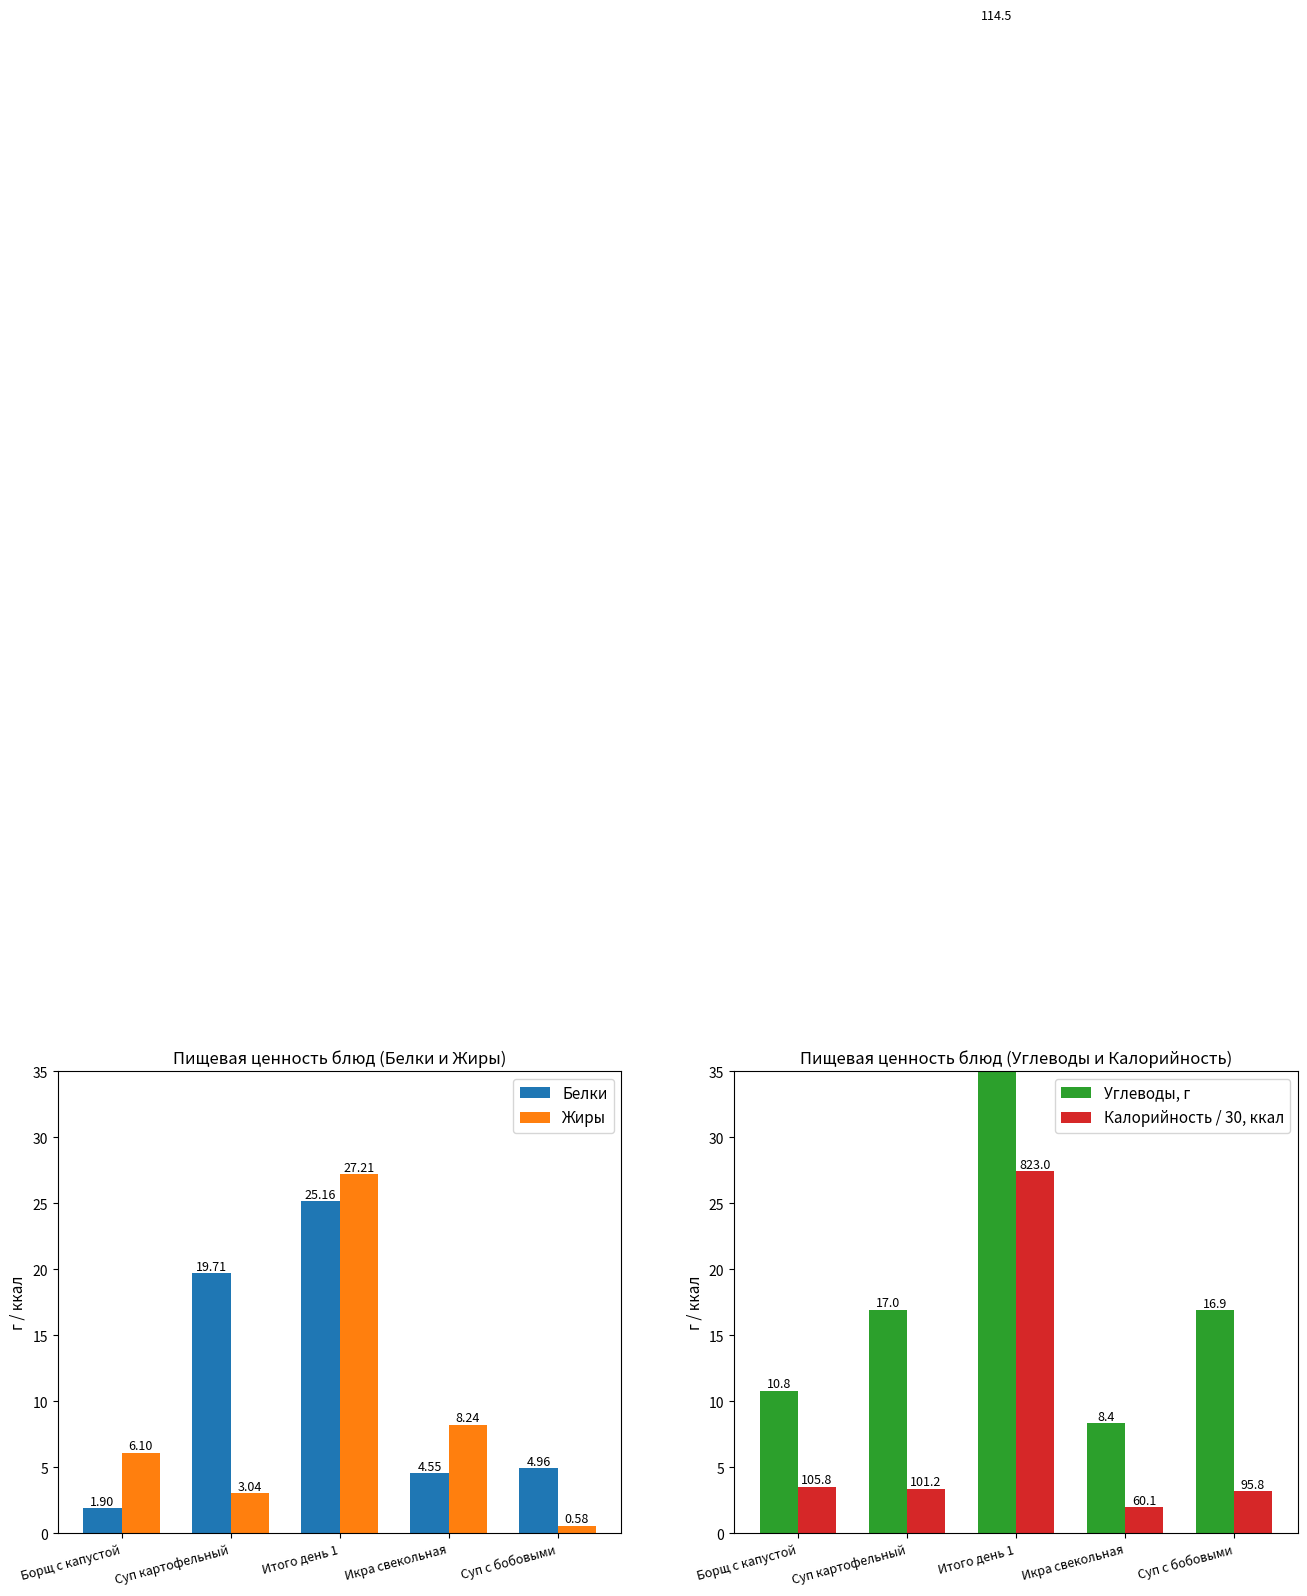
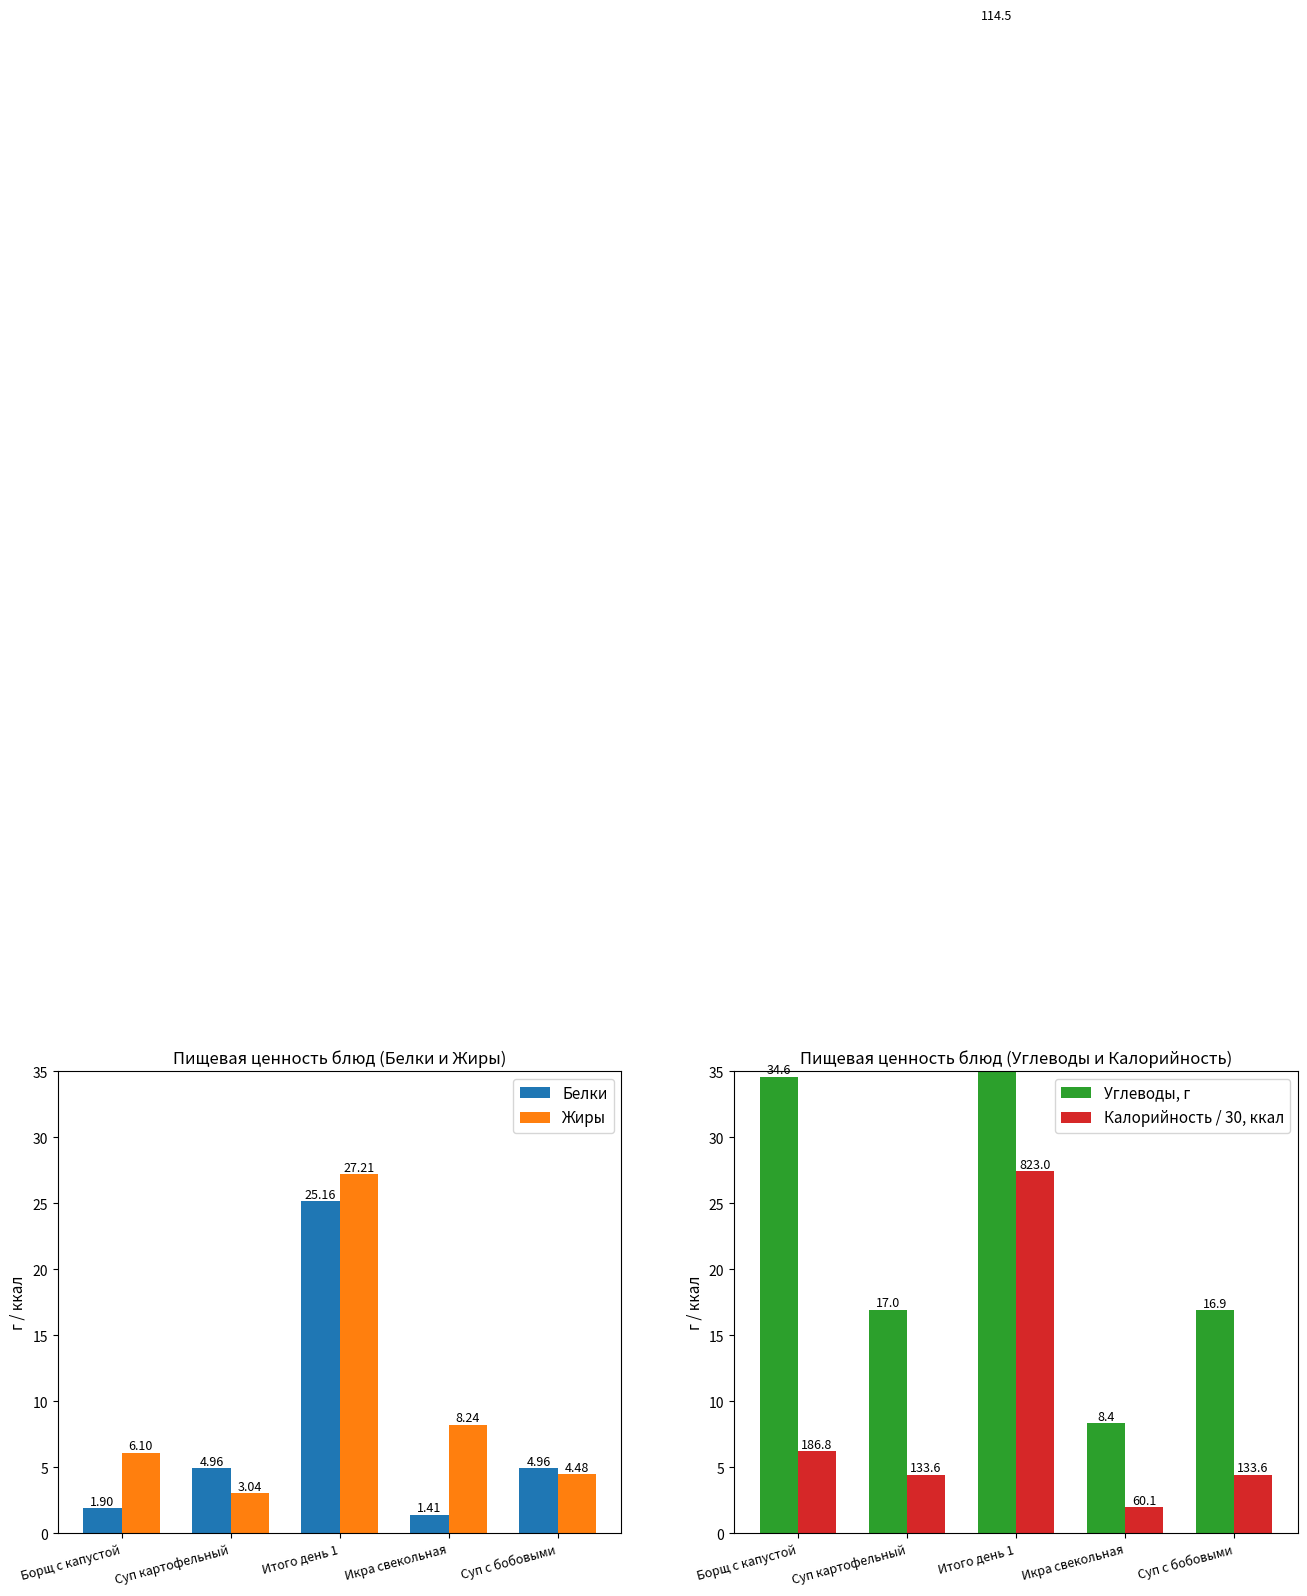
  {
    "Пищевая ценность блюд (Белки и Жиры)": {
      "Белки": {
        "Борщ с капустой": 1.90,
-       "Суп картофельный": 19.71,
+       "Суп картофельный": 4.96,
        "Итого день 1": 25.16,
-       "Икра свекольная": 4.55,
+       "Икра свекольная": 1.41,
        "Суп с бобовыми": 4.96
      },
      "Жиры": {
        "Борщ с капустой": 6.10,
        "Суп картофельный": 3.04,
        "Итого день 1": 27.21,
        "Икра свекольная": 8.24,
-       "Суп с бобовыми": 0.58
+       "Суп с бобовыми": 4.48
      }
    },
    "Пищевая ценность блюд (Углеводы и Калорийность)": {
      "Углеводы, г": {
-       "Борщ с капустой": 10.8,
+       "Борщ с капустой": 34.6,
        "Суп картофельный": 17.0,
        "Икра свекольная": 8.4,
        "Суп с бобовыми": 16.9
      },
      "Калорийность / 30, ккал": {
-       "Борщ с капустой": 105.8,
-       "Суп картофельный": 101.2,
-       "Суп с бобовыми": 95.8
+       "Борщ с капустой": 186.8,
+       "Суп картофельный": 133.6,
+       "Суп с бобовыми": 133.6
      }
    }
  }
